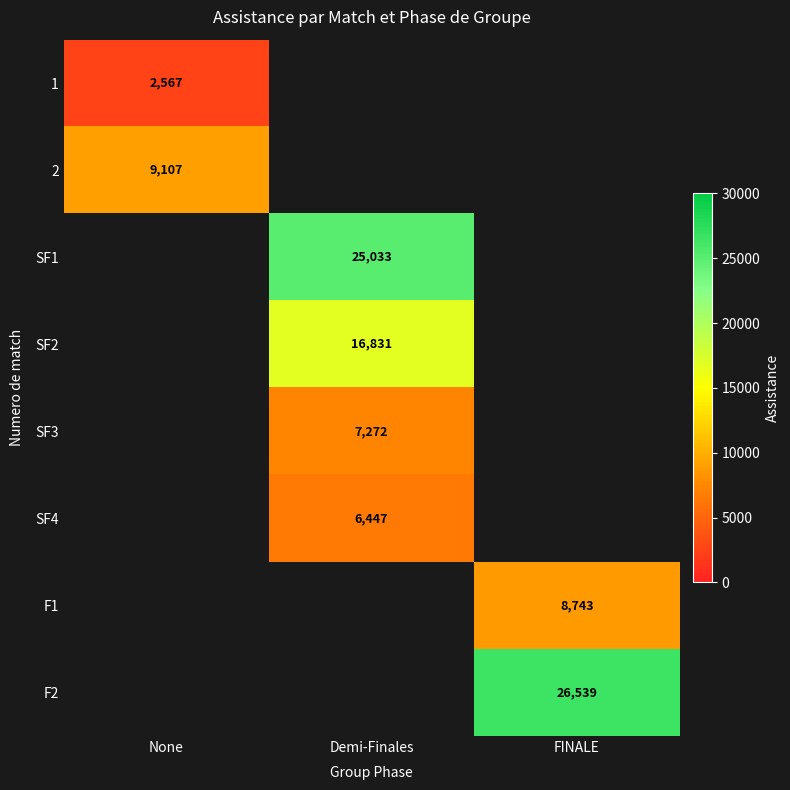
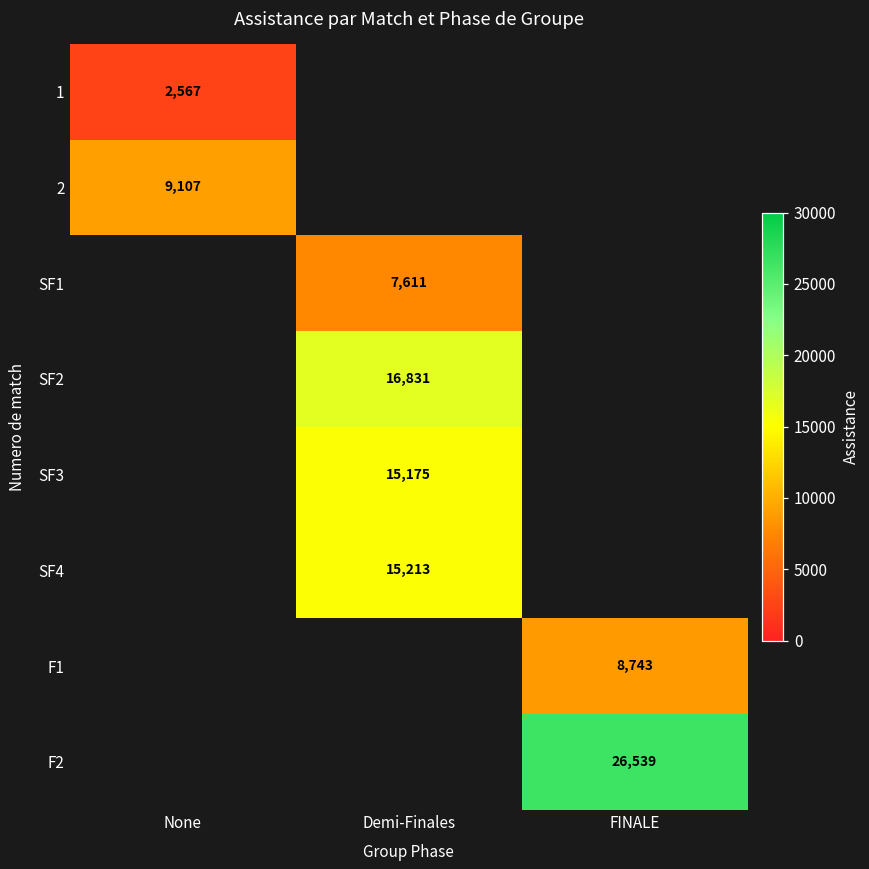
  {
    "1": {
      "None": "2,567"
    },
    "2": {
      "None": "9,107"
    },
    "SF1": {
-     "Demi-Finales": "25,033"
+     "Demi-Finales": "7,611"
    },
    "SF2": {
      "Demi-Finales": "16,831"
    },
    "SF3": {
-     "Demi-Finales": "7,272"
+     "Demi-Finales": "15,175"
    },
    "SF4": {
-     "Demi-Finales": "6,447"
+     "Demi-Finales": "15,213"
    },
    "F1": {
      "FINALE": "8,743"
    },
    "F2": {
      "FINALE": "26,539"
    }
  }
